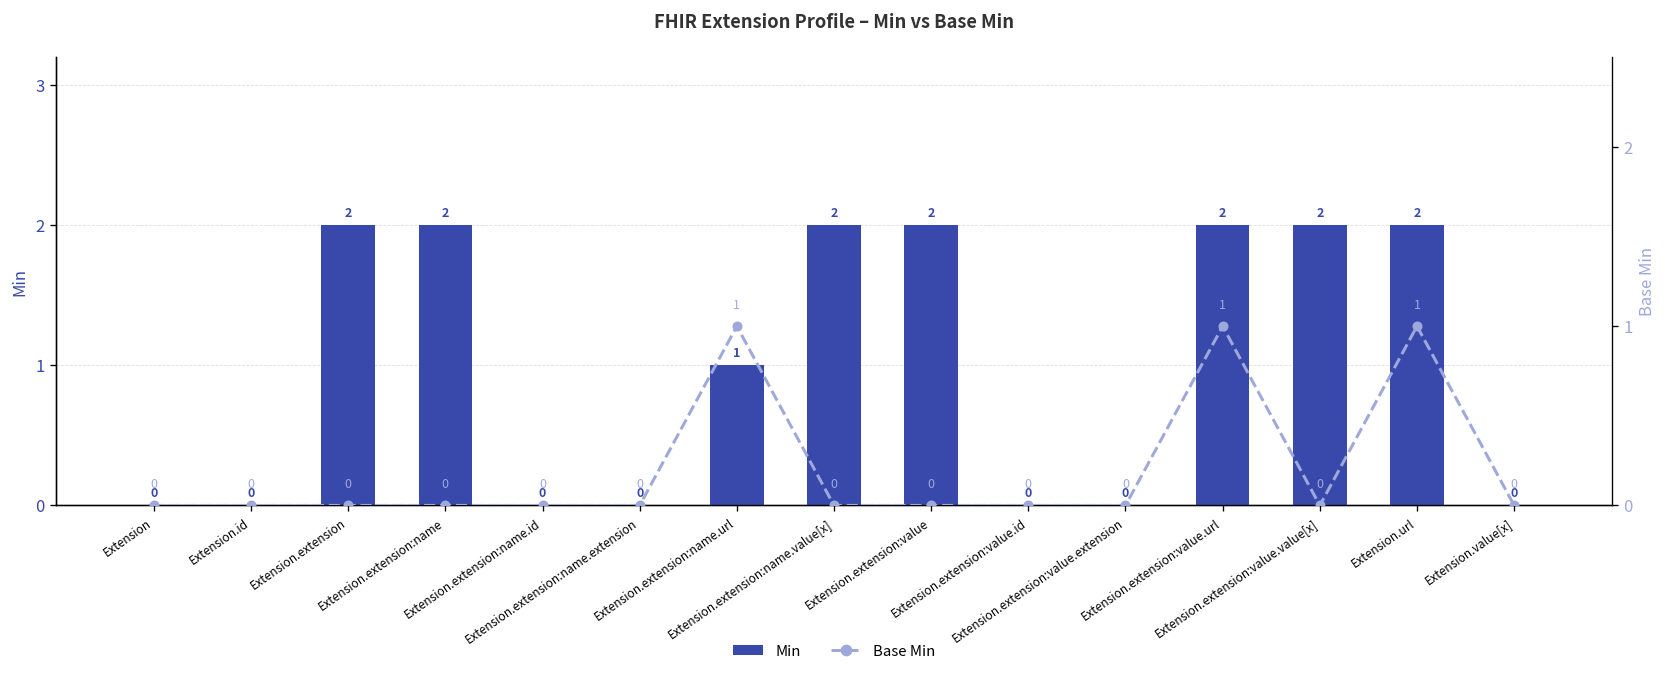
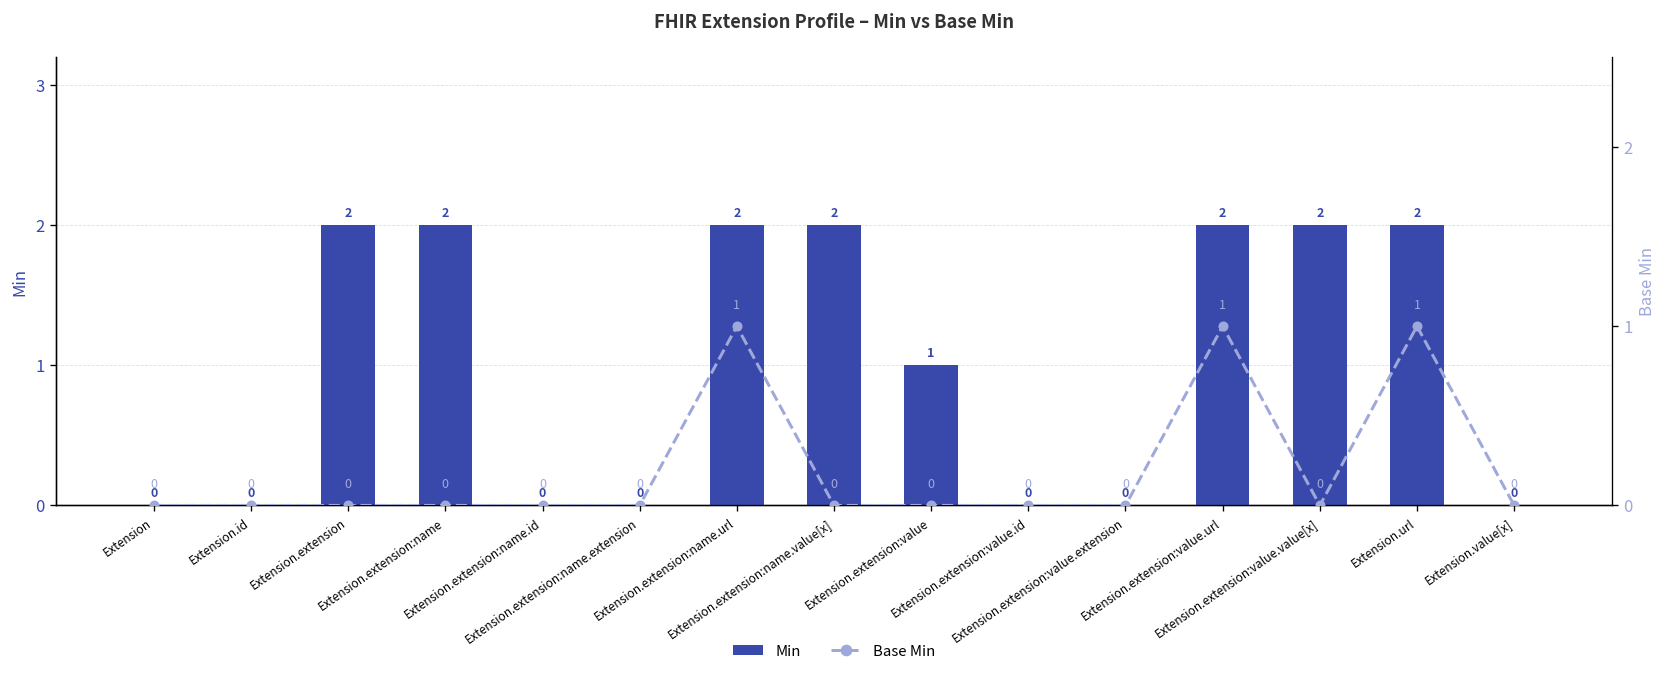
  {
    "Min": {
      "Extension.extension": 2,
      "Extension.extension:name": 2,
-     "Extension.extension:name.url": 1,
+     "Extension.extension:name.url": 2,
      "Extension.extension:name.value[x]": 2,
-     "Extension.extension:value": 2,
+     "Extension.extension:value": 1,
      "Extension.extension:value.url": 2,
      "Extension.extension:value.value[x]": 2,
      "Extension.url": 2
    },
    "Base Min": {
      "Extension.extension": 0,
      "Extension.extension:name": 0,
      "Extension.extension:name.url": 1,
      "Extension.extension:name.value[x]": 0,
      "Extension.extension:value": 0,
      "Extension.extension:value.url": 1,
      "Extension.extension:value.value[x]": 0,
      "Extension.url": 1
    }
  }
